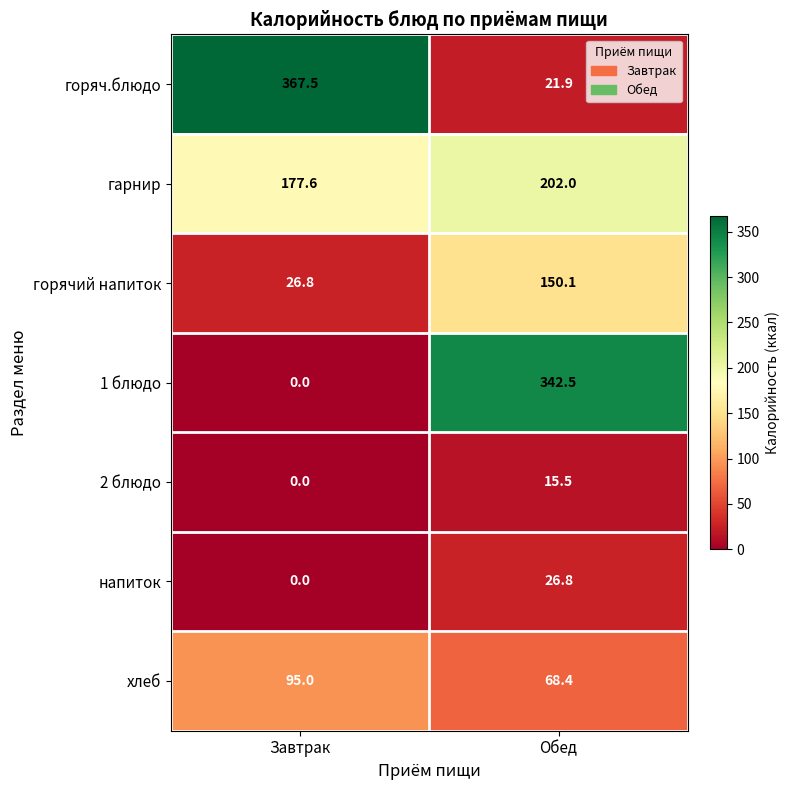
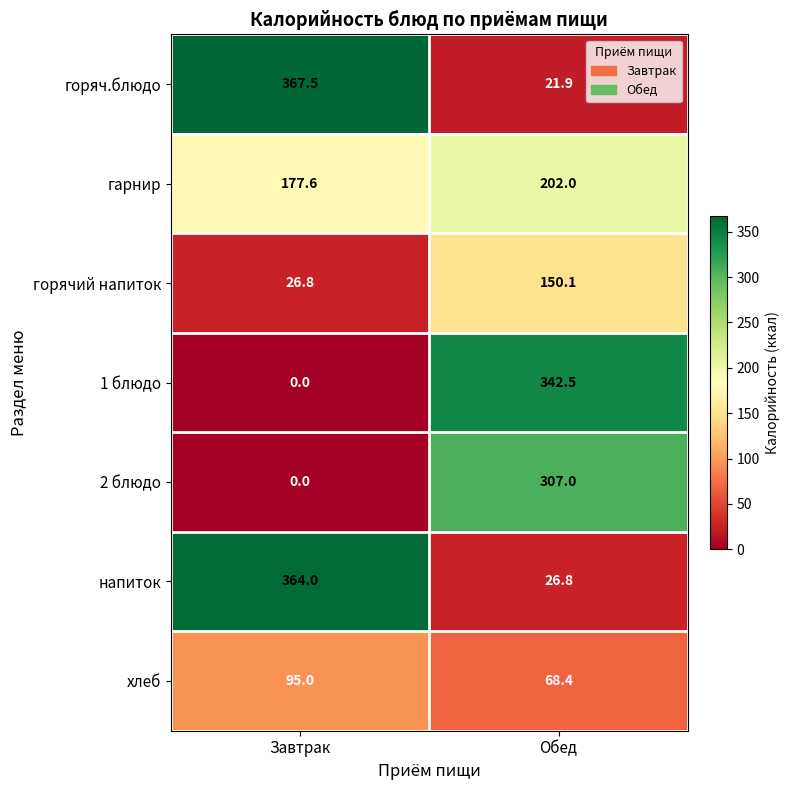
  {
    "горяч.блюдо": {
      "Завтрак": 367.5,
      "Обед": 21.9
    },
    "гарнир": {
      "Завтрак": 177.6,
      "Обед": 202.0
    },
    "горячий напиток": {
      "Завтрак": 26.8,
      "Обед": 150.1
    },
    "1 блюдо": {
      "Завтрак": 0.0,
      "Обед": 342.5
    },
    "2 блюдо": {
      "Завтрак": 0.0,
-     "Обед": 15.5
+     "Обед": 307.0
    },
    "напиток": {
-     "Завтрак": 0.0,
+     "Завтрак": 364.0,
      "Обед": 26.8
    },
    "хлеб": {
      "Завтрак": 95.0,
      "Обед": 68.4
    }
  }
